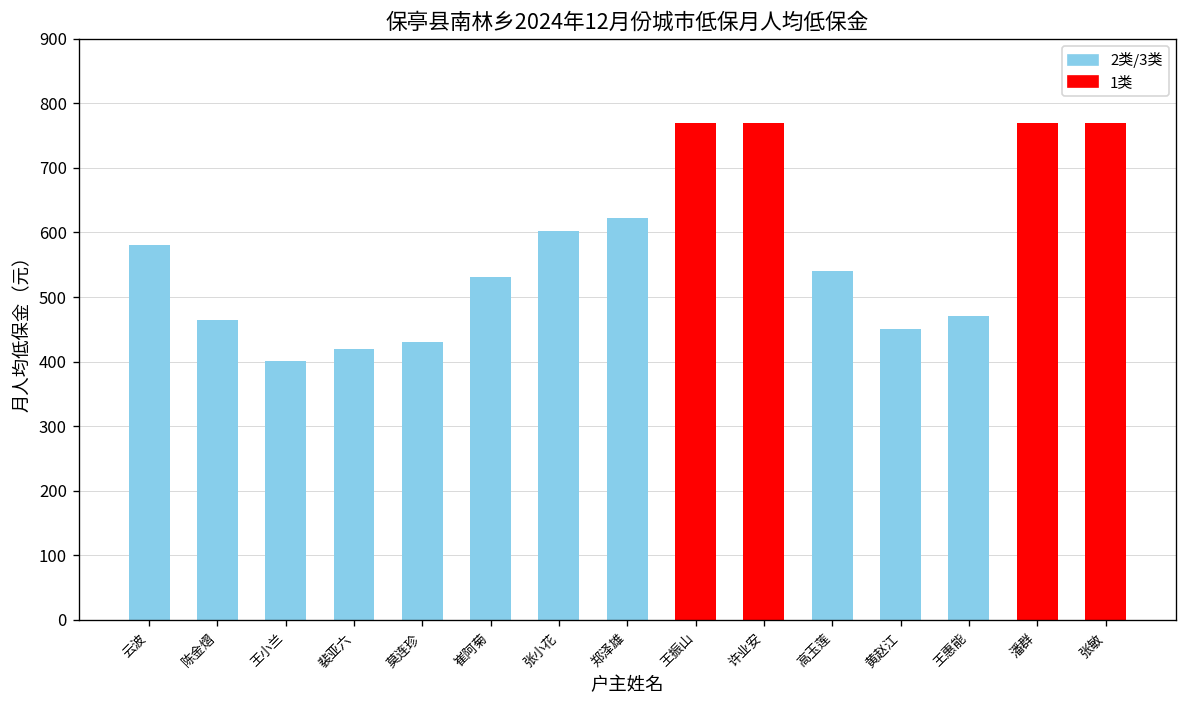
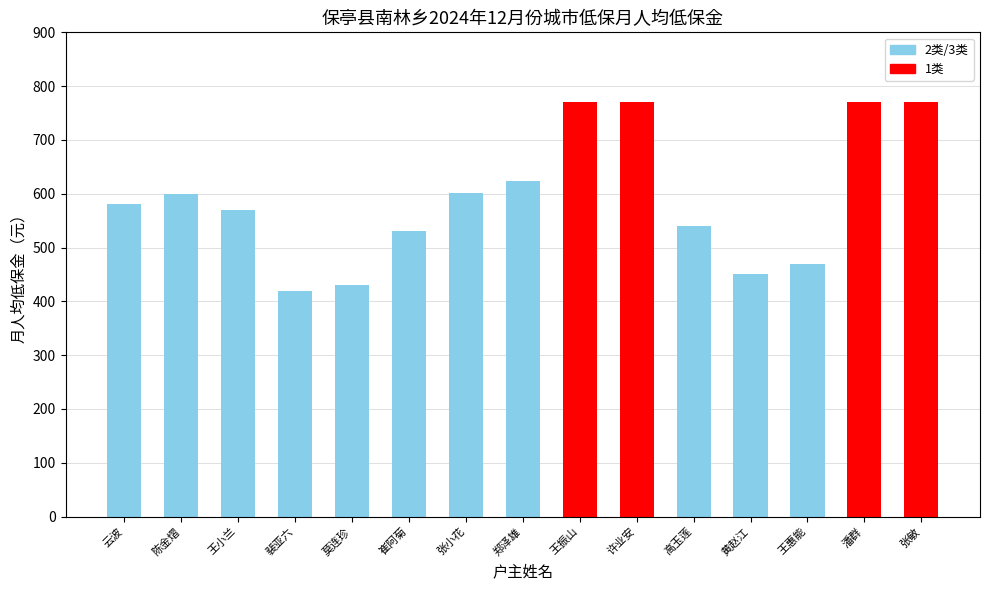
  {
    "云波": 580,
-   "陈金熠": 470,
-   "王小兰": 400,
+   "陈金熠": 600,
+   "王小兰": 570,
    "裴亚六": 420,
    "莫连珍": 430,
    "崔阿菊": 530,
    "张小花": 600,
    "郑泽雄": 620,
    "王振山": 770,
    "许业安": 770,
    "高玉莲": 540,
    "黄赵江": 450,
    "王惠能": 470,
    "潘群": 770,
    "张敏": 770
  }
